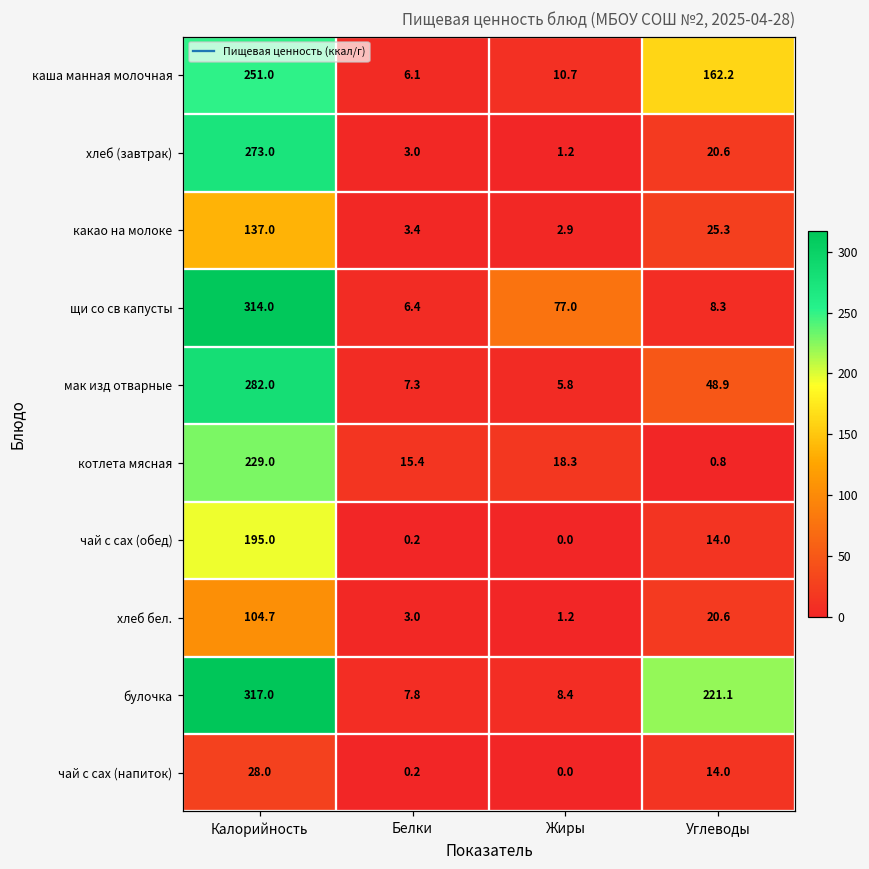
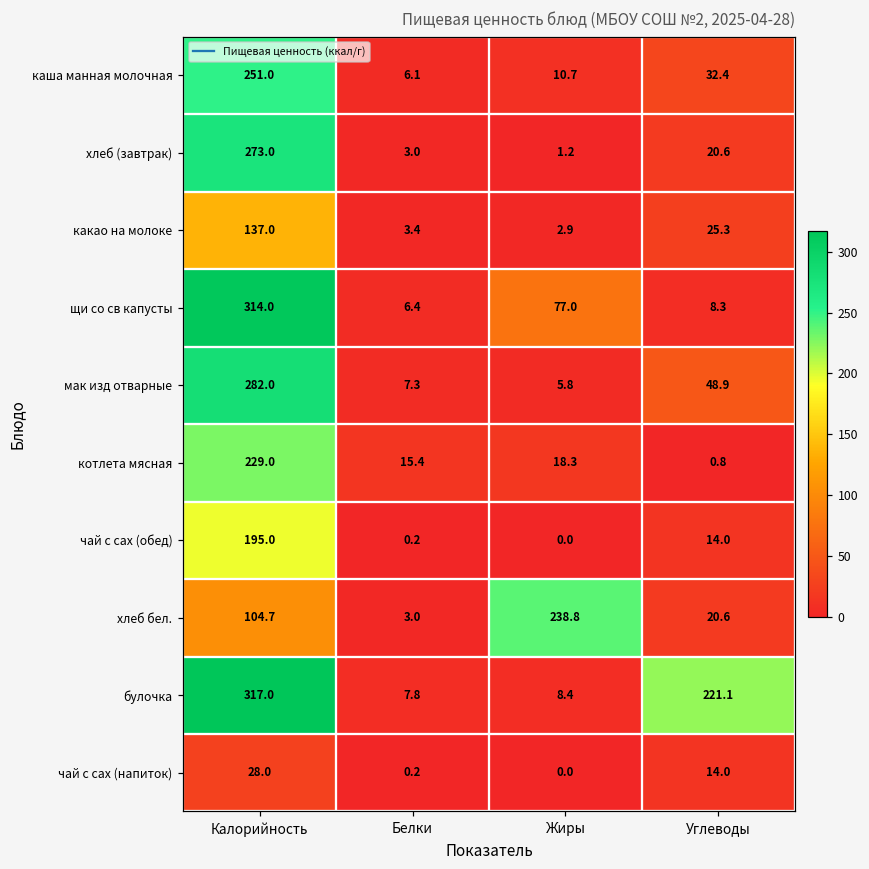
  {
    "каша манная молочная": {
      "Калорийность": 251.0,
      "Белки": 6.1,
      "Жиры": 10.7,
-     "Углеводы": 162.2
+     "Углеводы": 32.4
    },
    "хлеб (завтрак)": {
      "Калорийность": 273.0,
      "Белки": 3.0,
      "Жиры": 1.2,
      "Углеводы": 20.6
    },
    "какао на молоке": {
      "Калорийность": 137.0,
      "Белки": 3.4,
      "Жиры": 2.9,
      "Углеводы": 25.3
    },
    "щи со св капусты": {
      "Калорийность": 314.0,
      "Белки": 6.4,
      "Жиры": 77.0,
      "Углеводы": 8.3
    },
    "мак изд отварные": {
      "Калорийность": 282.0,
      "Белки": 7.3,
      "Жиры": 5.8,
      "Углеводы": 48.9
    },
    "котлета мясная": {
      "Калорийность": 229.0,
      "Белки": 15.4,
      "Жиры": 18.3,
      "Углеводы": 0.8
    },
    "чай с сах (обед)": {
      "Калорийность": 195.0,
      "Белки": 0.2,
      "Жиры": 0.0,
      "Углеводы": 14.0
    },
    "хлеб бел.": {
      "Калорийность": 104.7,
      "Белки": 3.0,
-     "Жиры": 1.2,
+     "Жиры": 238.8,
      "Углеводы": 20.6
    },
    "булочка": {
      "Калорийность": 317.0,
      "Белки": 7.8,
      "Жиры": 8.4,
      "Углеводы": 221.1
    },
    "чай с сах (напиток)": {
      "Калорийность": 28.0,
      "Белки": 0.2,
      "Жиры": 0.0,
      "Углеводы": 14.0
    }
  }
